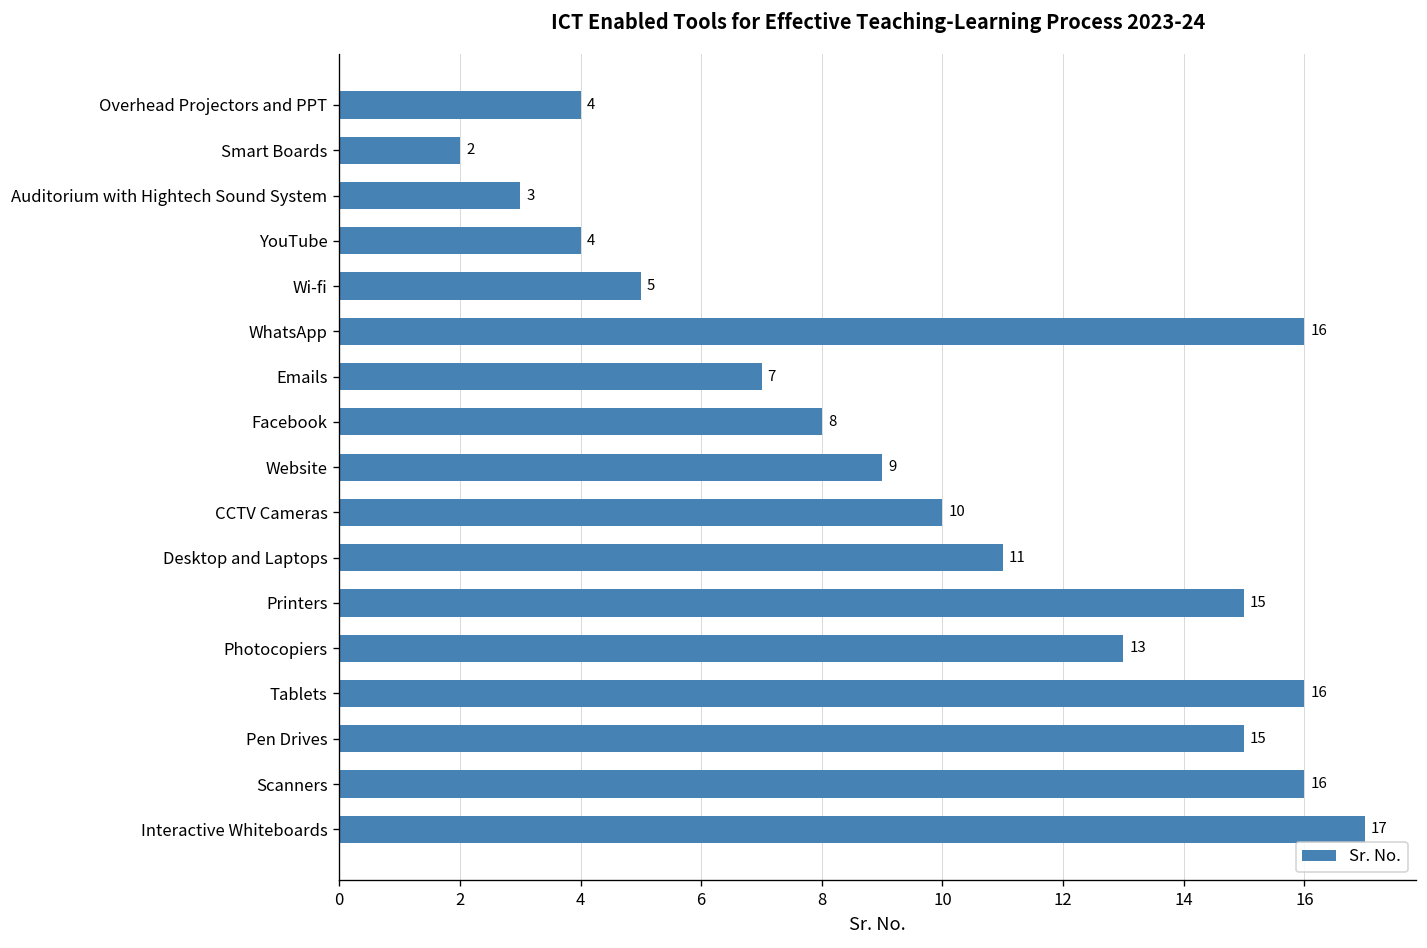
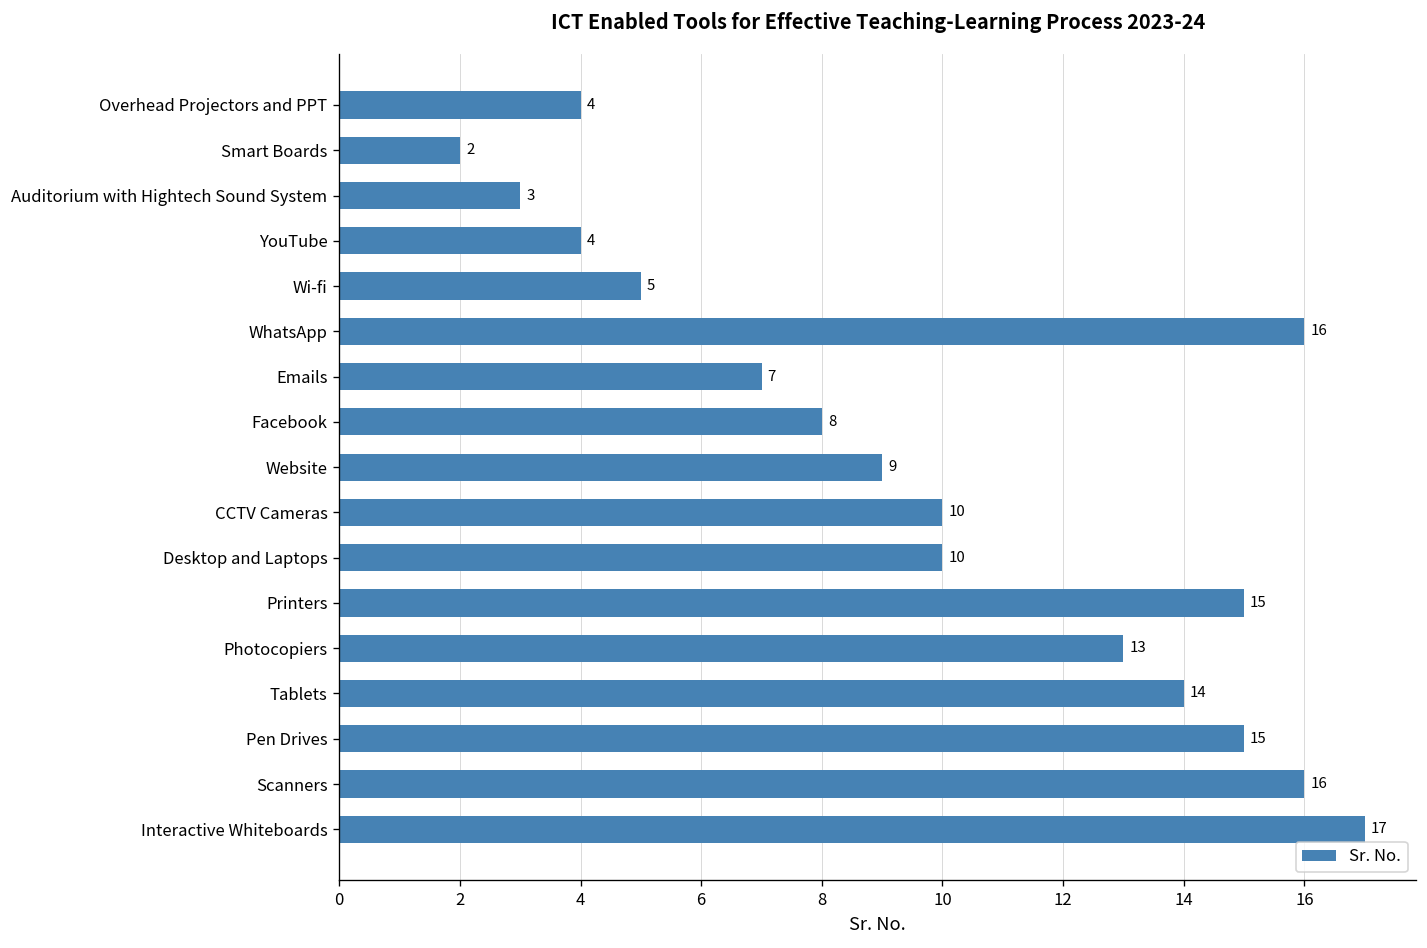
  {
    "Overhead Projectors and PPT": 4,
    "Smart Boards": 2,
    "Auditorium with Hightech Sound System": 3,
    "YouTube": 4,
    "Wi-fi": 5,
    "WhatsApp": 16,
    "Emails": 7,
    "Facebook": 8,
    "Website": 9,
    "CCTV Cameras": 10,
-   "Desktop and Laptops": 11,
+   "Desktop and Laptops": 10,
    "Printers": 15,
    "Photocopiers": 13,
-   "Tablets": 16,
+   "Tablets": 14,
    "Pen Drives": 15,
    "Scanners": 16,
    "Interactive Whiteboards": 17
  }
